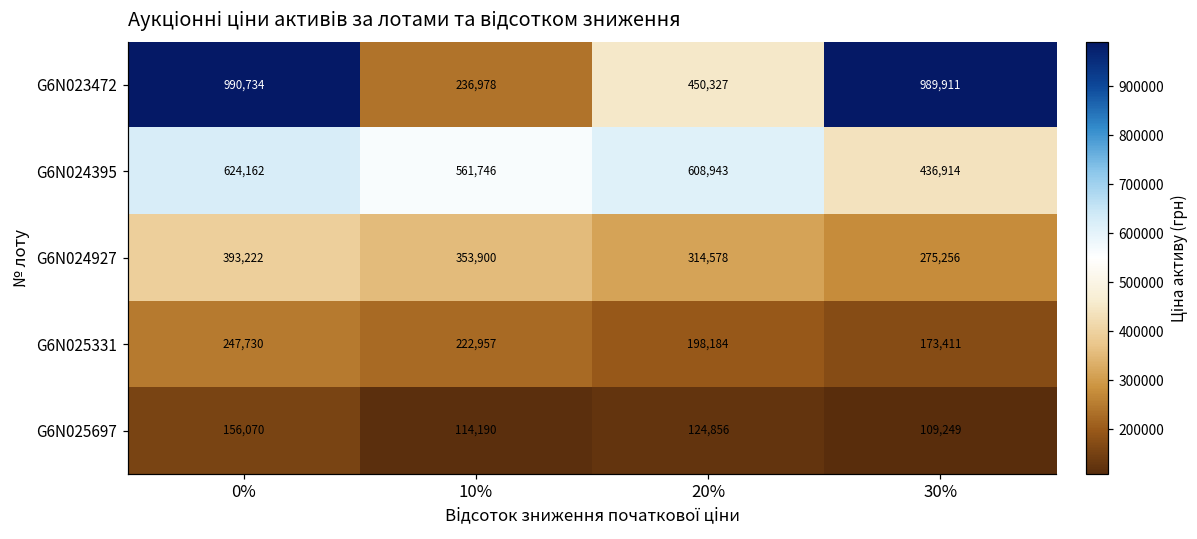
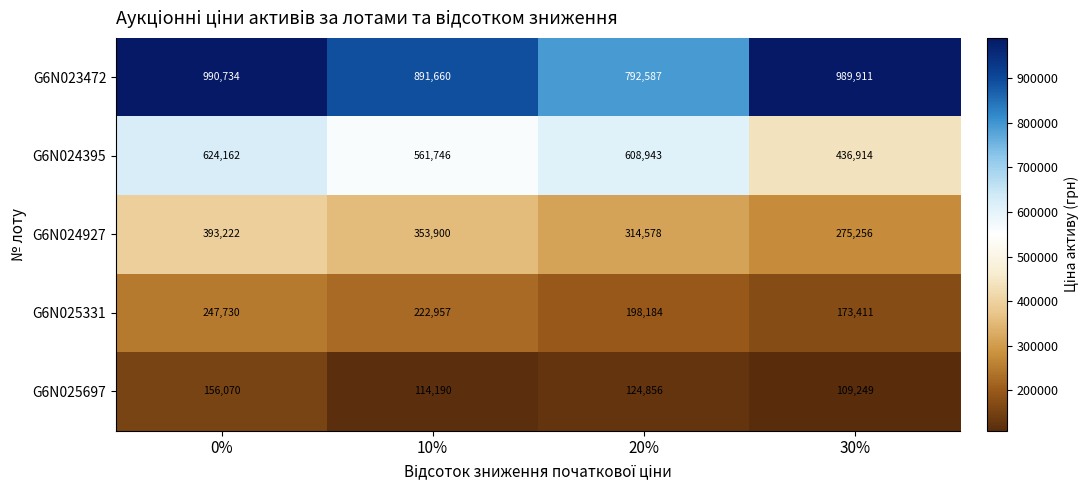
  {
    "G6N023472": {
      "0%": "990,734",
-     "10%": "236,978",
-     "20%": "450,327",
+     "10%": "891,660",
+     "20%": "792,587",
      "30%": "989,911"
    },
    "G6N024395": {
      "0%": "624,162",
      "10%": "561,746",
      "20%": "608,943",
      "30%": "436,914"
    },
    "G6N024927": {
      "0%": "393,222",
      "10%": "353,900",
      "20%": "314,578",
      "30%": "275,256"
    },
    "G6N025331": {
      "0%": "247,730",
      "10%": "222,957",
      "20%": "198,184",
      "30%": "173,411"
    },
    "G6N025697": {
      "0%": "156,070",
      "10%": "114,190",
      "20%": "124,856",
      "30%": "109,249"
    }
  }
